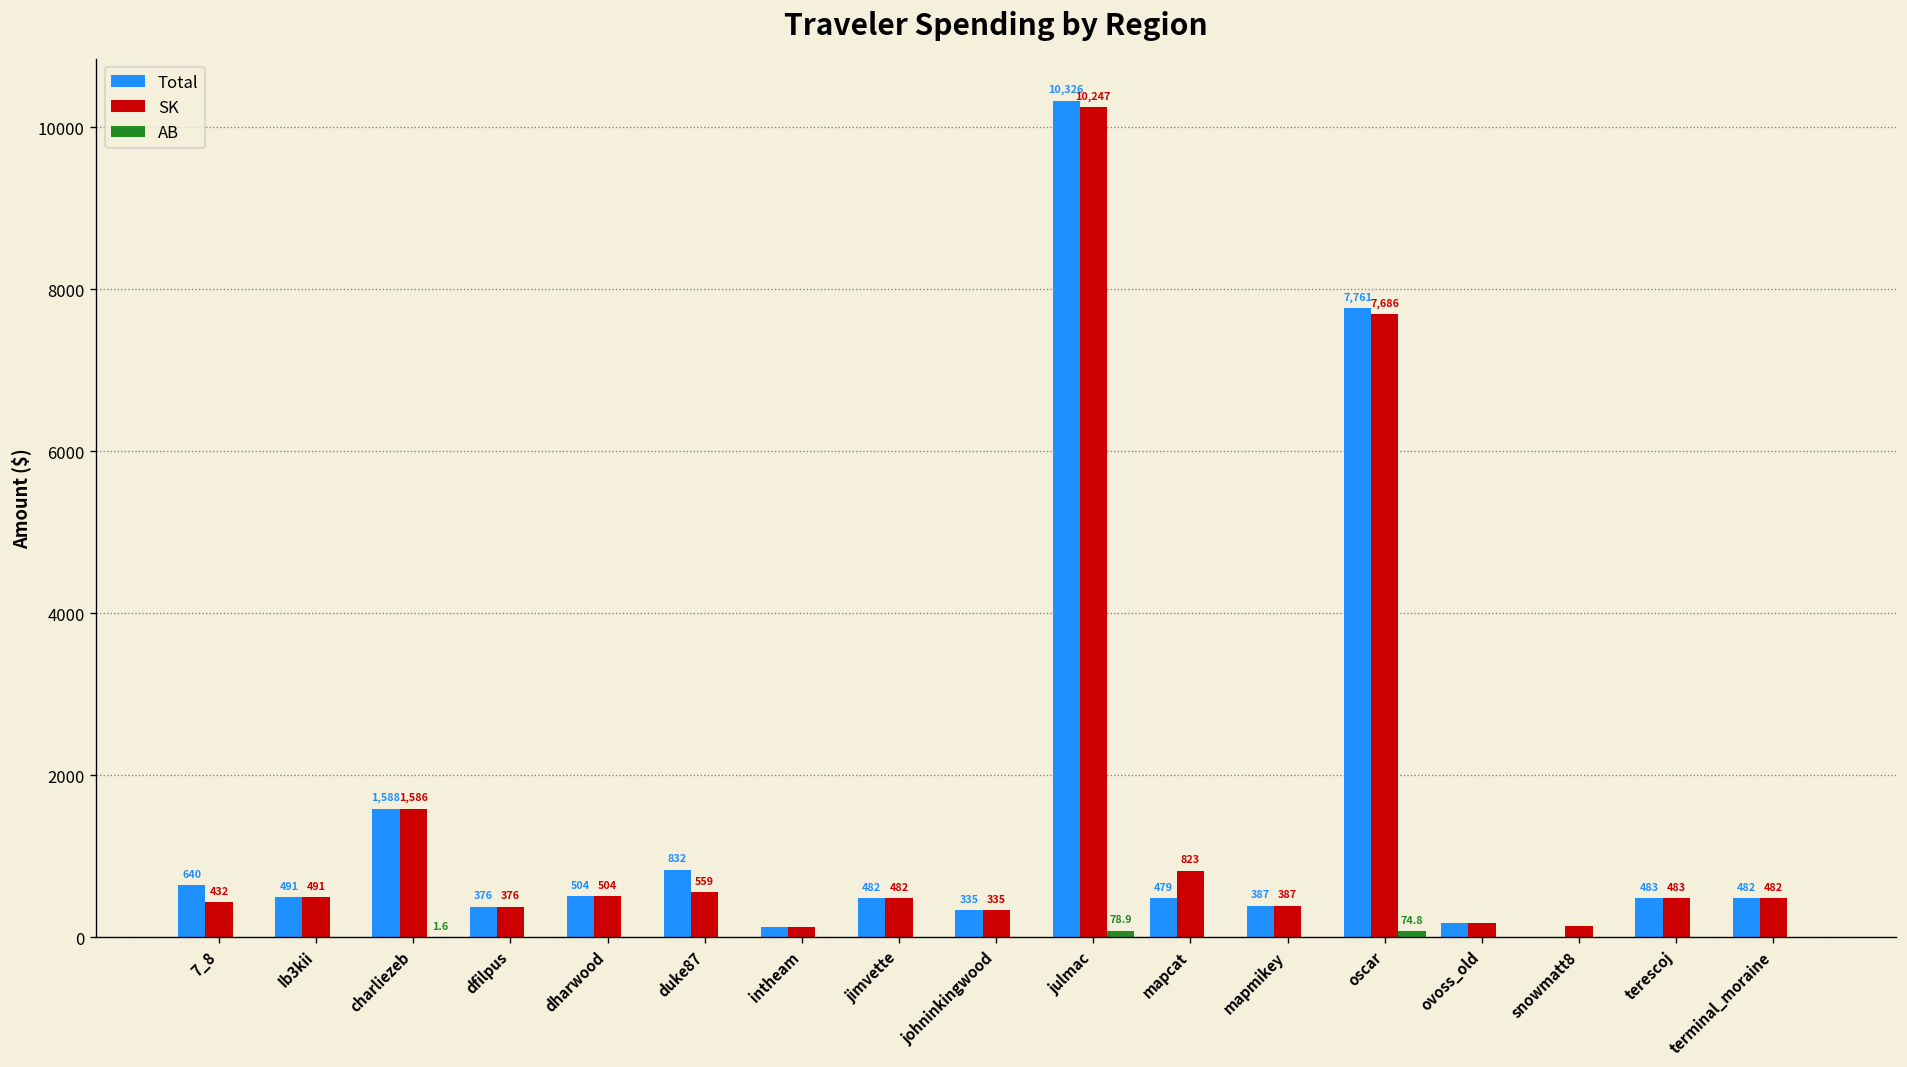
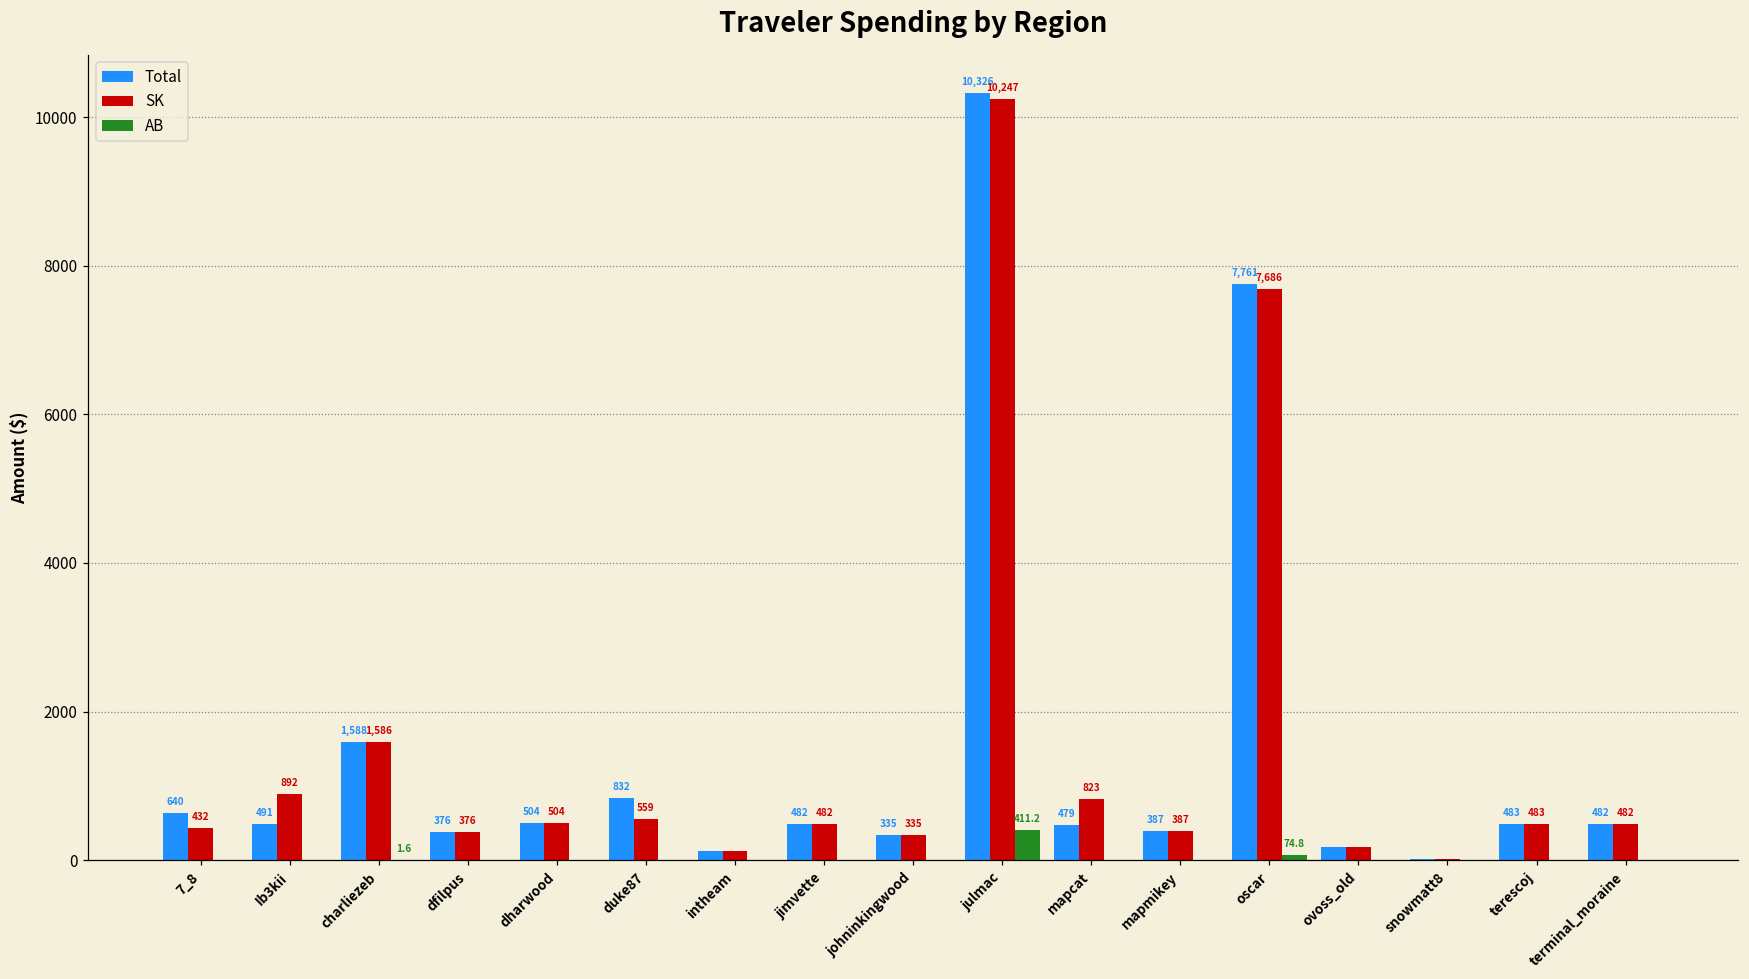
  {
    "Total": {
      "7_8": "640",
      "Ib3kii": "491",
      "charliezeb": "1,588",
      "dfilpus": "376",
      "dharwood": "504",
      "duke87": "832",
      "jimvette": "482",
      "johninkingwood": "335",
      "julmac": "10,326",
      "mapcat": "479",
      "mapmikey": "387",
      "oscar": "7,761",
      "terescoj": "483",
      "terminal_moraine": "482"
    },
    "SK": {
      "7_8": "432",
-     "Ib3kii": "491",
+     "Ib3kii": "892",
      "charliezeb": "1,586",
      "dfilpus": "376",
      "dharwood": "504",
      "duke87": "559",
      "jimvette": "482",
      "johninkingwood": "335",
      "julmac": "10,247",
      "mapcat": "823",
      "mapmikey": "387",
      "oscar": "7,686",
-     "snowmatt8": "100",
+     "snowmatt8": "0",
      "terescoj": "483",
      "terminal_moraine": "482"
    },
    "AB": {
      "charliezeb": "1.6",
-     "julmac": "78.9",
+     "julmac": "411.2",
      "oscar": "74.8"
    }
  }
